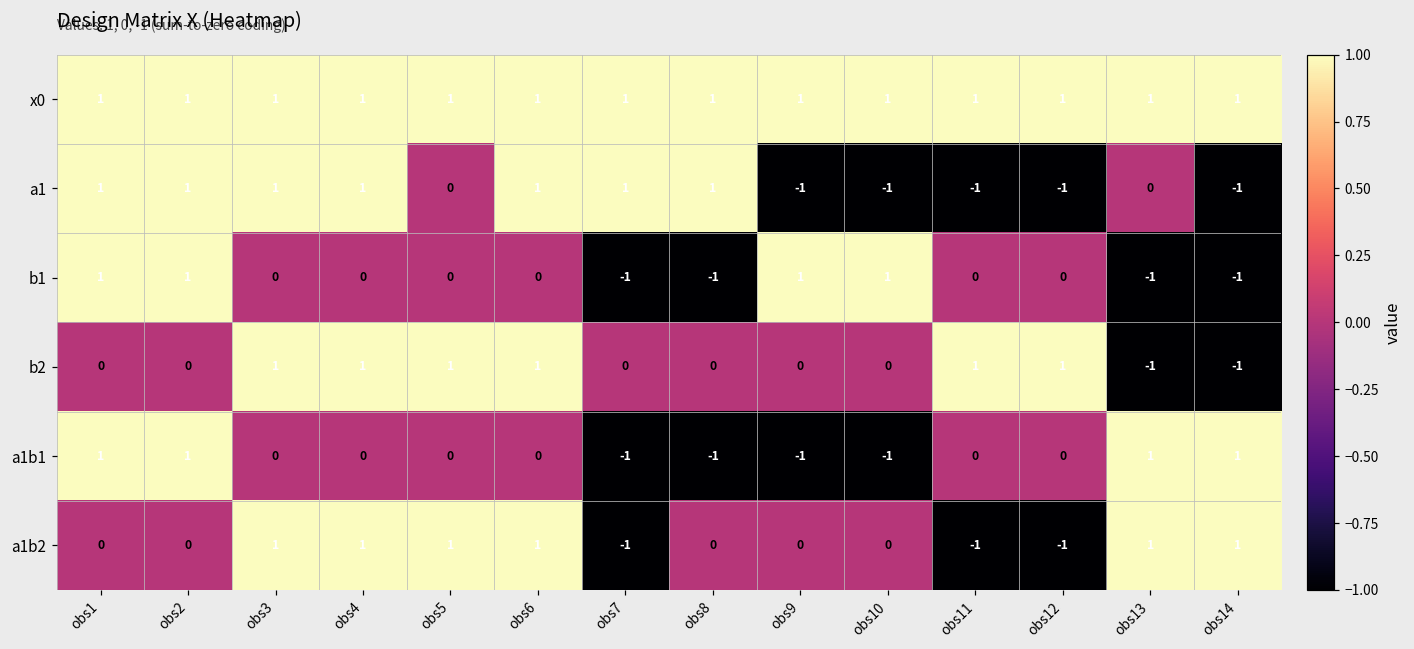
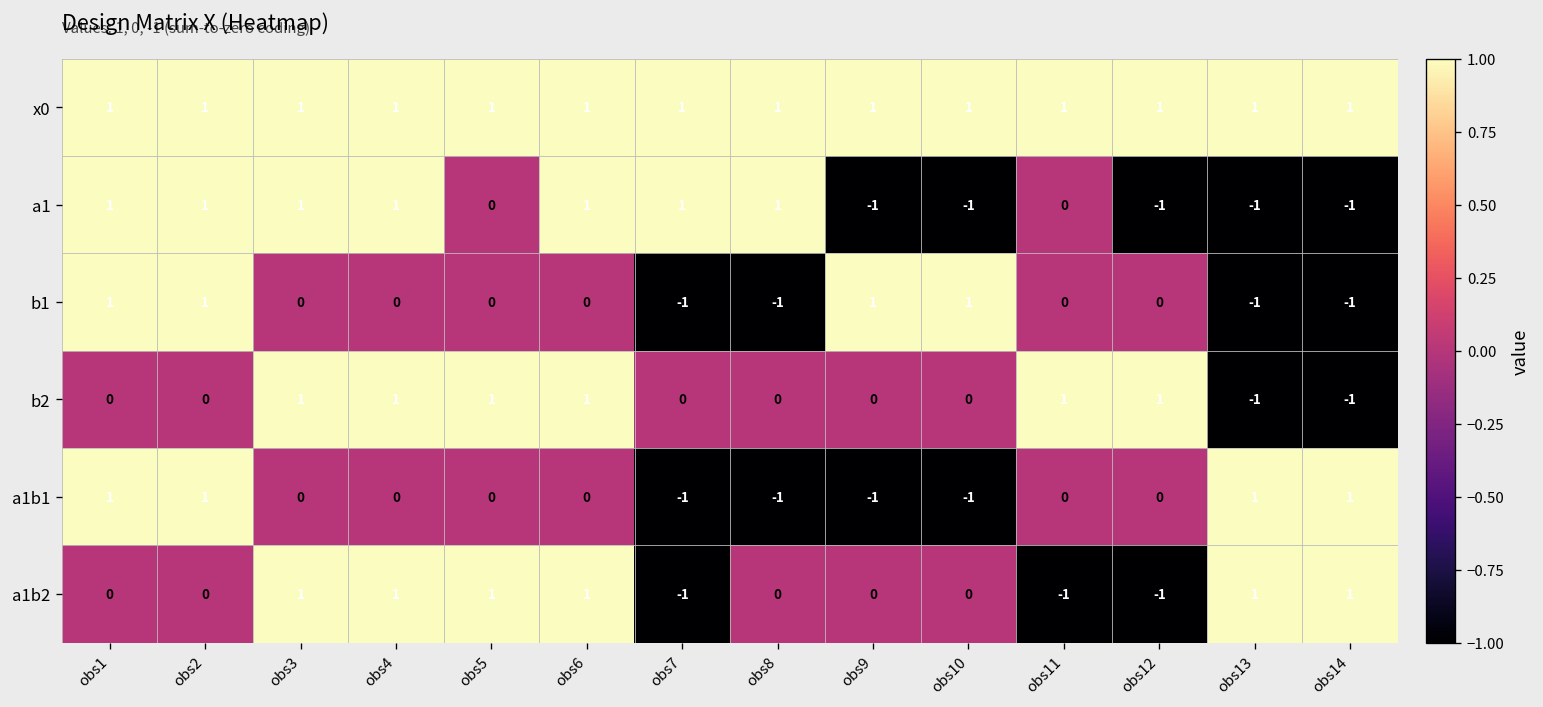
  {
    "x0": {
      "obs1": 1,
      "obs2": 1,
      "obs3": 1,
      "obs4": 1,
      "obs5": 1,
      "obs6": 1,
      "obs7": 1,
      "obs8": 1,
      "obs9": 1,
      "obs10": 1,
      "obs11": 1,
      "obs12": 1,
      "obs13": 1,
      "obs14": 1
    },
    "a1": {
      "obs1": 1,
      "obs2": 1,
      "obs3": 1,
      "obs4": 1,
      "obs5": 0,
      "obs6": 1,
      "obs7": 1,
      "obs8": 1,
      "obs9": -1,
      "obs10": -1,
-     "obs11": -1,
+     "obs11": 0,
      "obs12": -1,
-     "obs13": 0,
+     "obs13": -1,
      "obs14": -1
    },
    "b1": {
      "obs1": 1,
      "obs2": 1,
      "obs3": 0,
      "obs4": 0,
      "obs5": 0,
      "obs6": 0,
      "obs7": -1,
      "obs8": -1,
      "obs9": 1,
      "obs10": 1,
      "obs11": 0,
      "obs12": 0,
      "obs13": -1,
      "obs14": -1
    },
    "b2": {
      "obs1": 0,
      "obs2": 0,
      "obs3": 1,
      "obs4": 1,
      "obs5": 1,
      "obs6": 1,
      "obs7": 0,
      "obs8": 0,
      "obs9": 0,
      "obs10": 0,
      "obs11": 1,
      "obs12": 1,
      "obs13": -1,
      "obs14": -1
    },
    "a1b1": {
      "obs1": 1,
      "obs2": 1,
      "obs3": 0,
      "obs4": 0,
      "obs5": 0,
      "obs6": 0,
      "obs7": -1,
      "obs8": -1,
      "obs9": -1,
      "obs10": -1,
      "obs11": 0,
      "obs12": 0,
      "obs13": 1,
      "obs14": 1
    },
    "a1b2": {
      "obs1": 0,
      "obs2": 0,
      "obs3": 1,
      "obs4": 1,
      "obs5": 1,
      "obs6": 1,
      "obs7": -1,
      "obs8": 0,
      "obs9": 0,
      "obs10": 0,
      "obs11": -1,
      "obs12": -1,
      "obs13": 1,
      "obs14": 1
    }
  }
